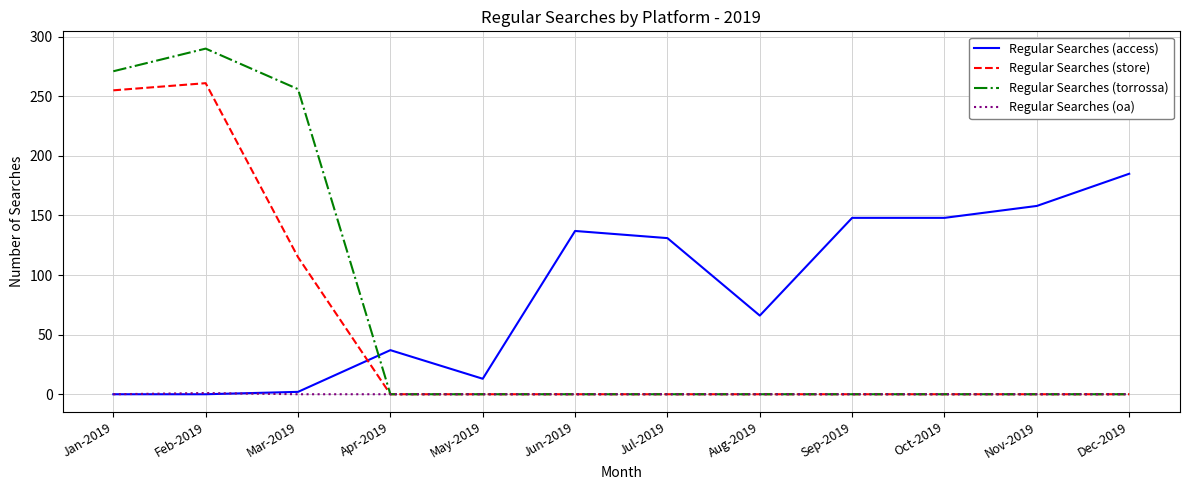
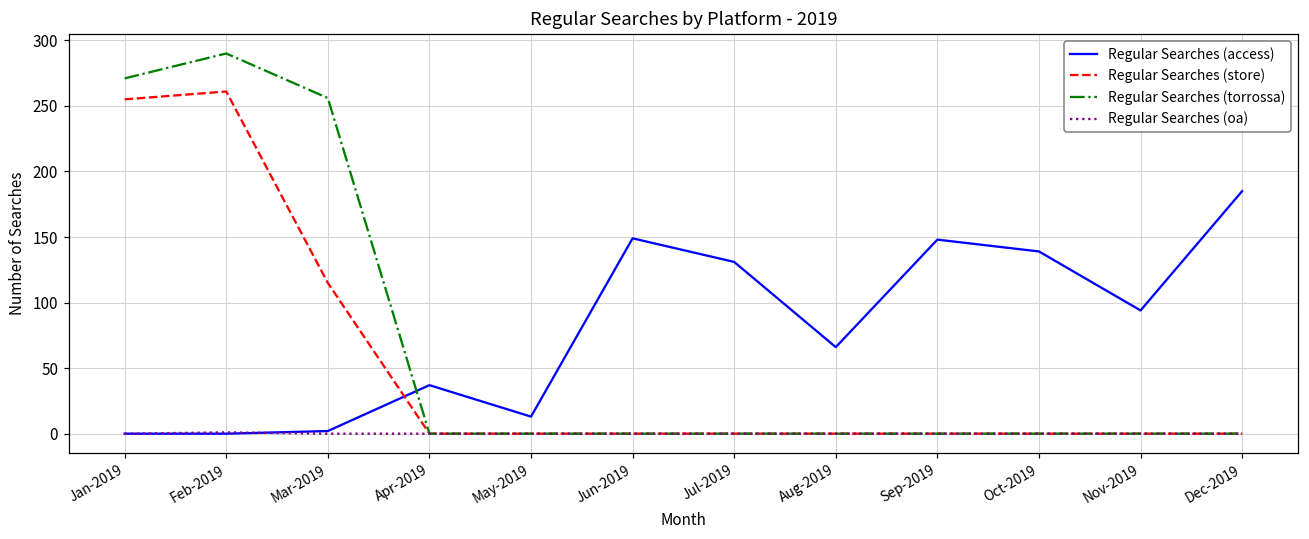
  {
    "Regular Searches (access)": {
      "Apr-2019": 37,
      "May-2019": 13,
-     "Jun-2019": 137,
+     "Jun-2019": 149,
      "Jul-2019": 131,
      "Aug-2019": 66,
      "Sep-2019": 148,
-     "Oct-2019": 148,
-     "Nov-2019": 158,
+     "Oct-2019": 139,
+     "Nov-2019": 94,
      "Dec-2019": 185
    },
    "Regular Searches (store)": {
      "Jan-2019": 255,
      "Feb-2019": 261,
      "Mar-2019": 115
    },
    "Regular Searches (torrossa)": {
      "Jan-2019": 271,
      "Feb-2019": 290,
      "Mar-2019": 256
    }
  }
